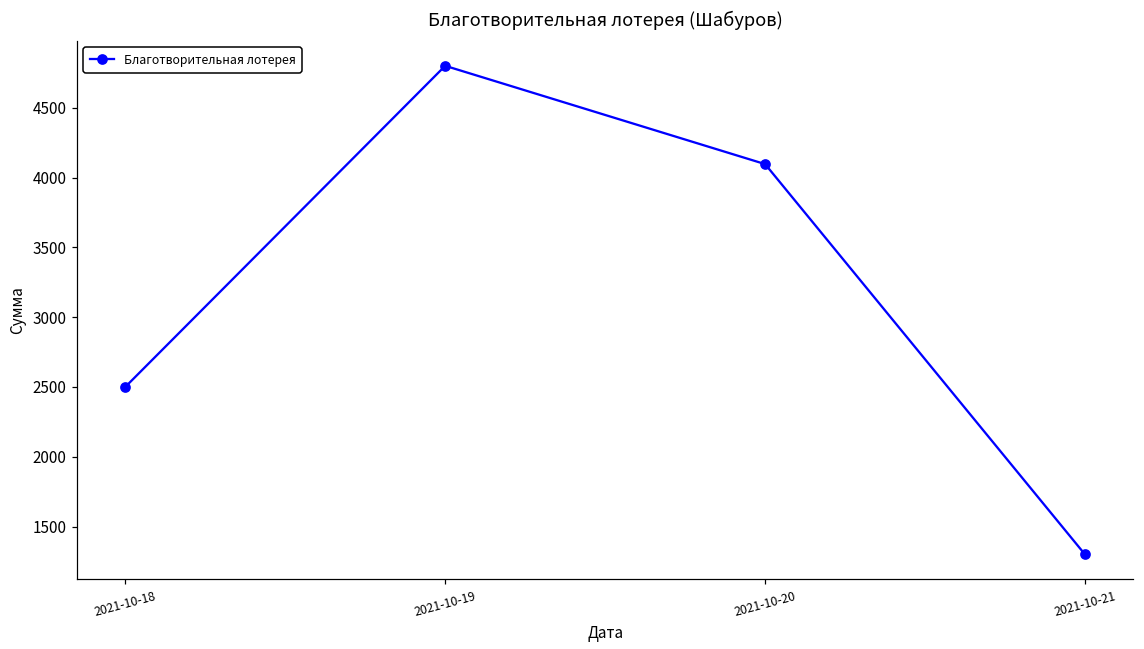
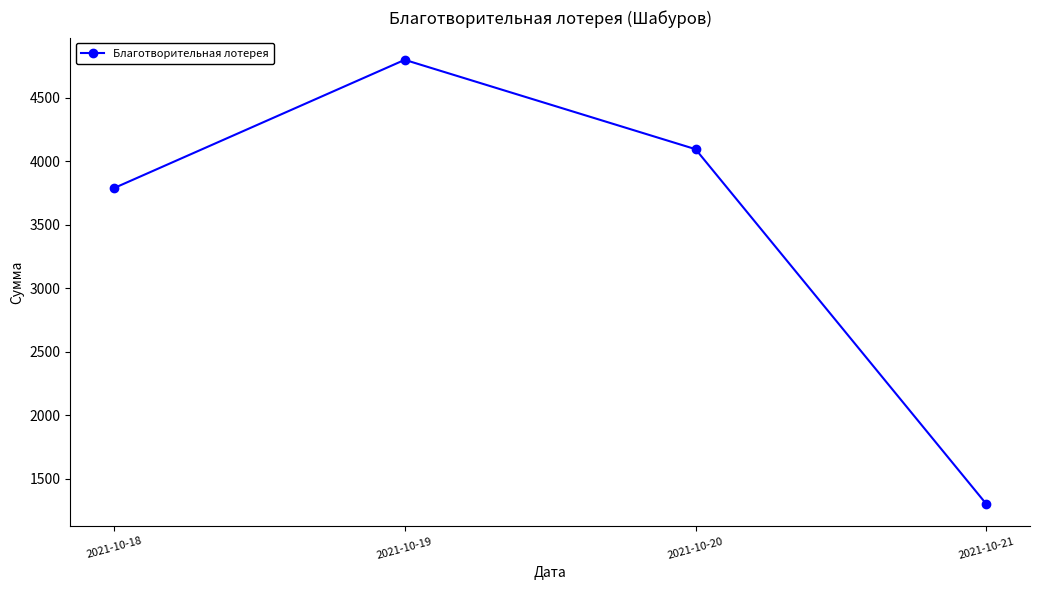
  {
-   "2021-10-18": 2500,
+   "2021-10-18": 3790,
    "2021-10-19": 4800,
    "2021-10-20": 4100,
    "2021-10-21": 1300
  }
